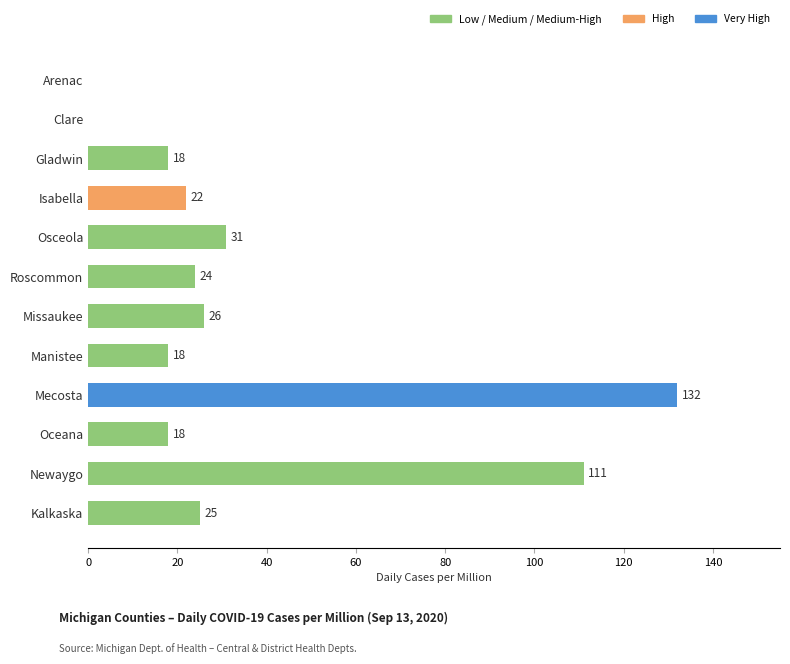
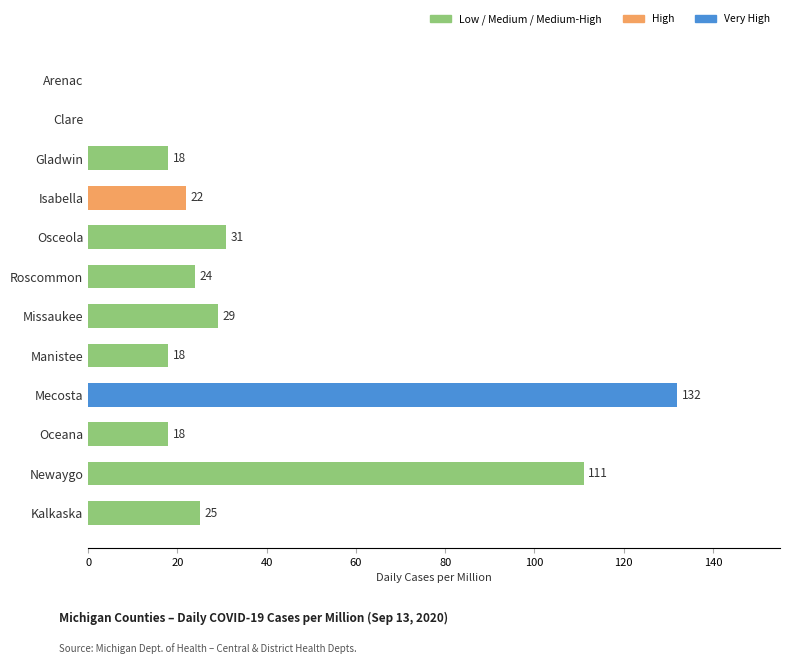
  {
    "Gladwin": 18,
    "Isabella": 22,
    "Osceola": 31,
    "Roscommon": 24,
-   "Missaukee": 26,
+   "Missaukee": 29,
    "Manistee": 18,
    "Mecosta": 132,
    "Oceana": 18,
    "Newaygo": 111,
    "Kalkaska": 25
  }
